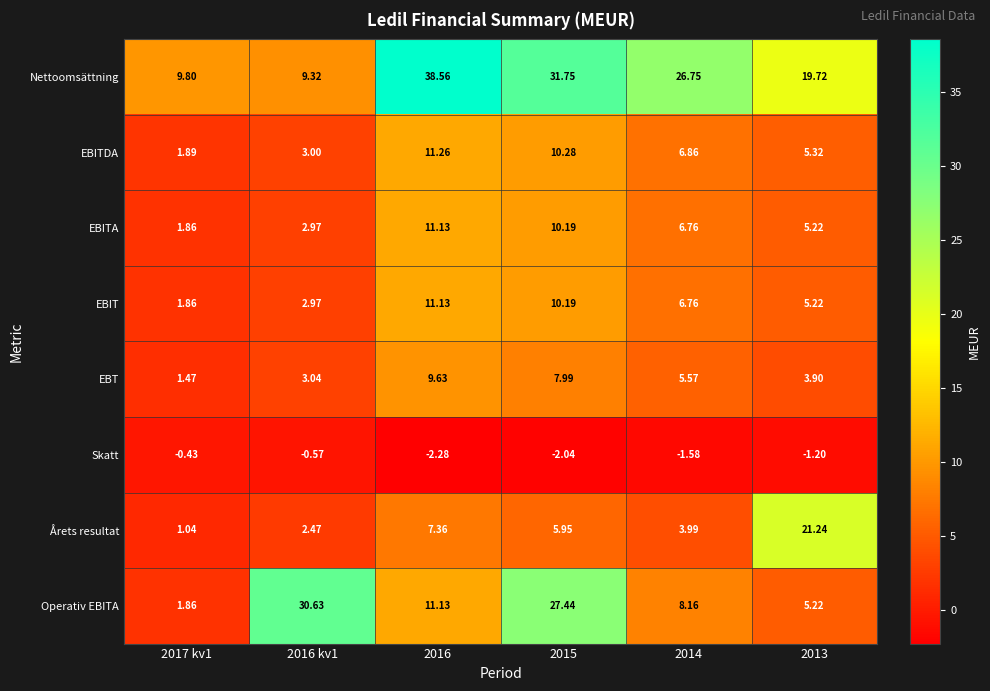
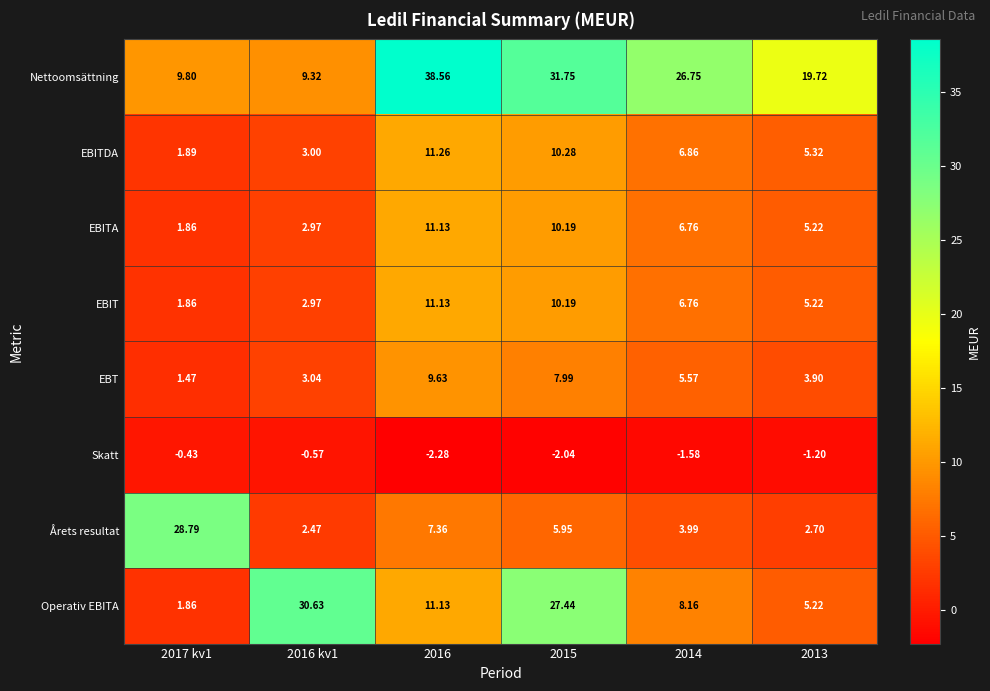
  {
    "Nettoomsättning": {
      "2017 kv1": 9.80,
      "2016 kv1": 9.32,
      "2016": 38.56,
      "2015": 31.75,
      "2014": 26.75,
      "2013": 19.72
    },
    "EBITDA": {
      "2017 kv1": 1.89,
      "2016 kv1": 3.00,
      "2016": 11.26,
      "2015": 10.28,
      "2014": 6.86,
      "2013": 5.32
    },
    "EBITA": {
      "2017 kv1": 1.86,
      "2016 kv1": 2.97,
      "2016": 11.13,
      "2015": 10.19,
      "2014": 6.76,
      "2013": 5.22
    },
    "EBIT": {
      "2017 kv1": 1.86,
      "2016 kv1": 2.97,
      "2016": 11.13,
      "2015": 10.19,
      "2014": 6.76,
      "2013": 5.22
    },
    "EBT": {
      "2017 kv1": 1.47,
      "2016 kv1": 3.04,
      "2016": 9.63,
      "2015": 7.99,
      "2014": 5.57,
      "2013": 3.90
    },
    "Skatt": {
      "2017 kv1": -0.43,
      "2016 kv1": -0.57,
      "2016": -2.28,
      "2015": -2.04,
      "2014": -1.58,
      "2013": -1.20
    },
    "Årets resultat": {
-     "2017 kv1": 1.04,
+     "2017 kv1": 28.79,
      "2016 kv1": 2.47,
      "2016": 7.36,
      "2015": 5.95,
      "2014": 3.99,
-     "2013": 21.24
+     "2013": 2.70
    },
    "Operativ EBITA": {
      "2017 kv1": 1.86,
      "2016 kv1": 30.63,
      "2016": 11.13,
      "2015": 27.44,
      "2014": 8.16,
      "2013": 5.22
    }
  }
